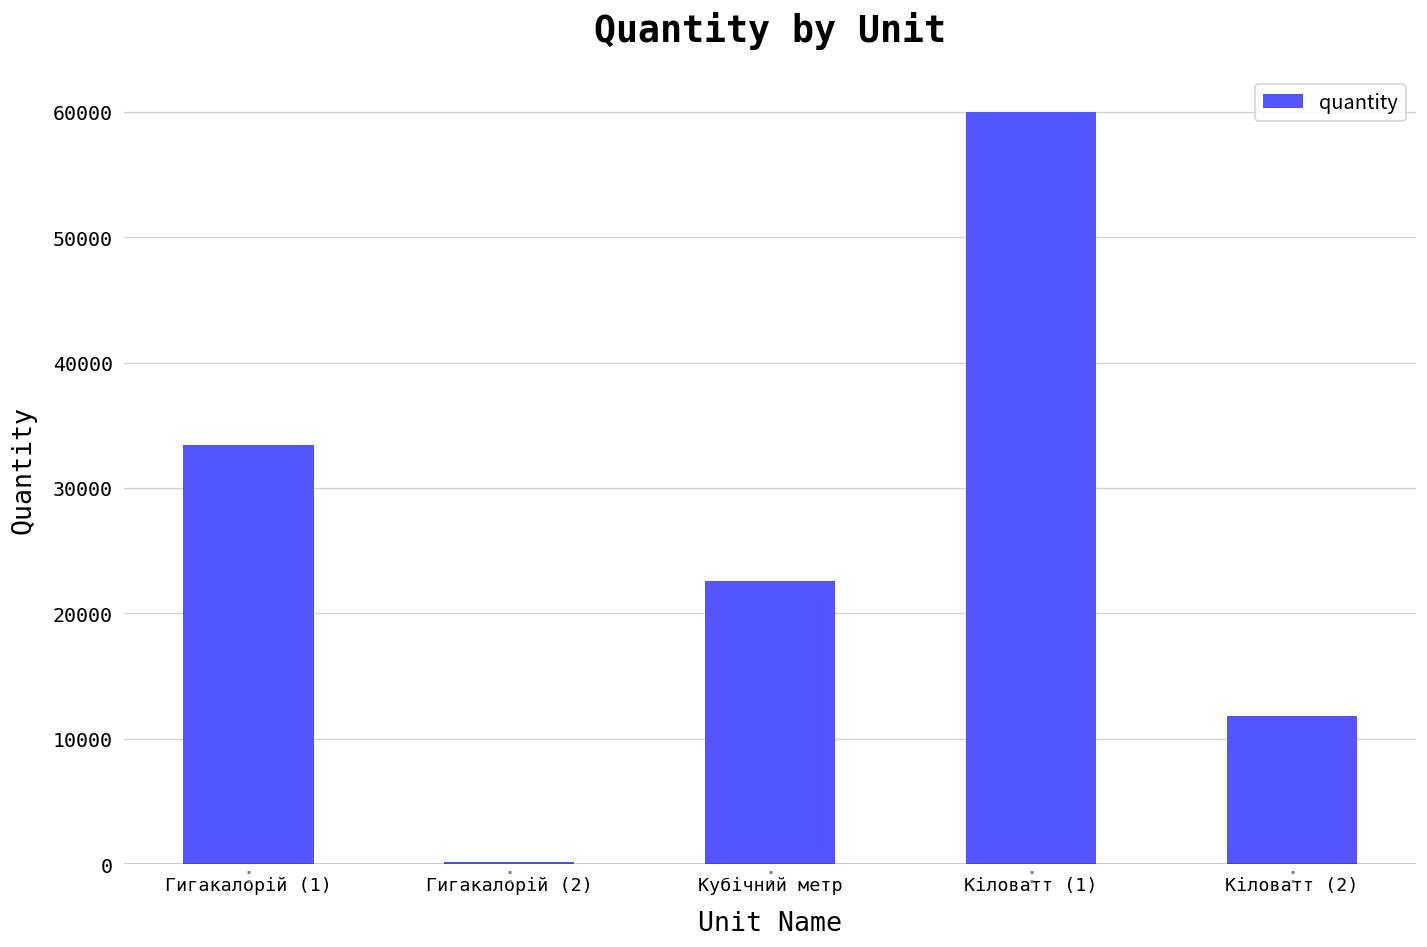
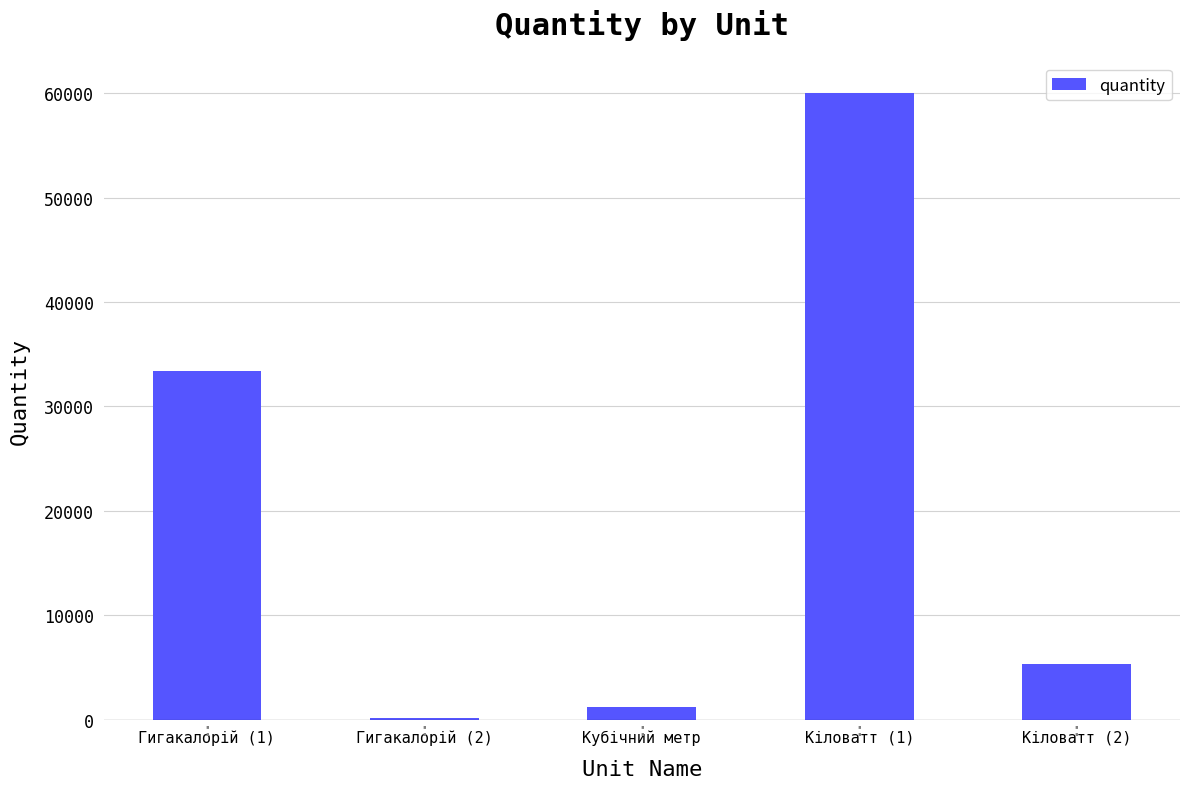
  {
    "Гигакалорій (1)": 33400,
-   "Кубічний метр": 22600,
+   "Кубічний метр": 1200,
    "Кіловатт (1)": 60000,
-   "Кіловатт (2)": 11800
+   "Кіловатт (2)": 5400
  }
